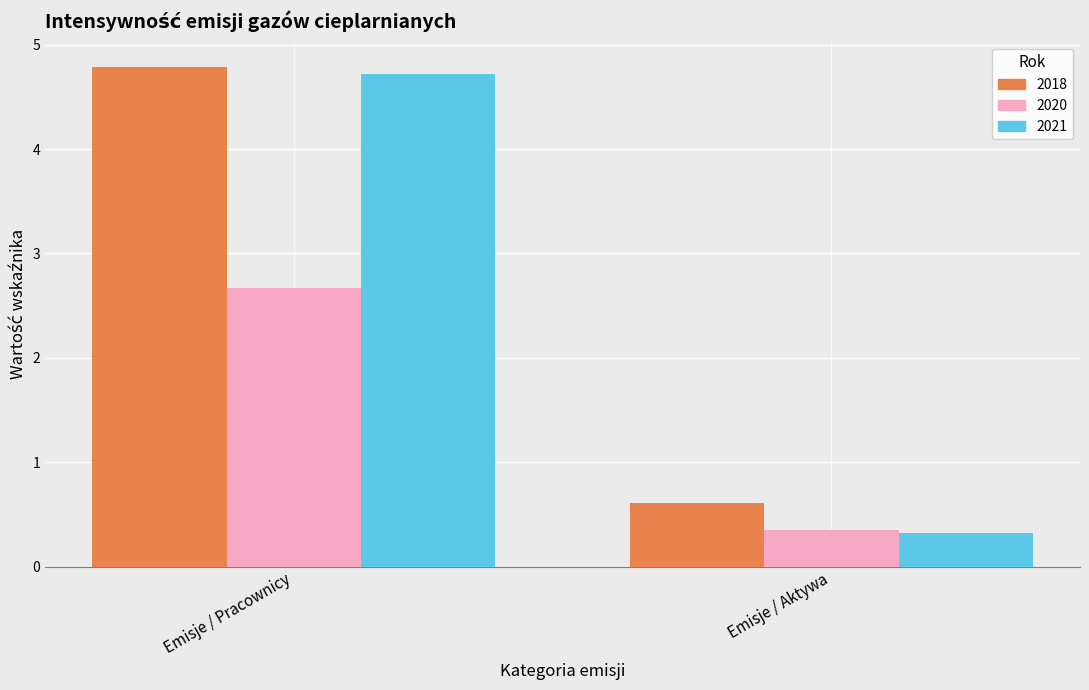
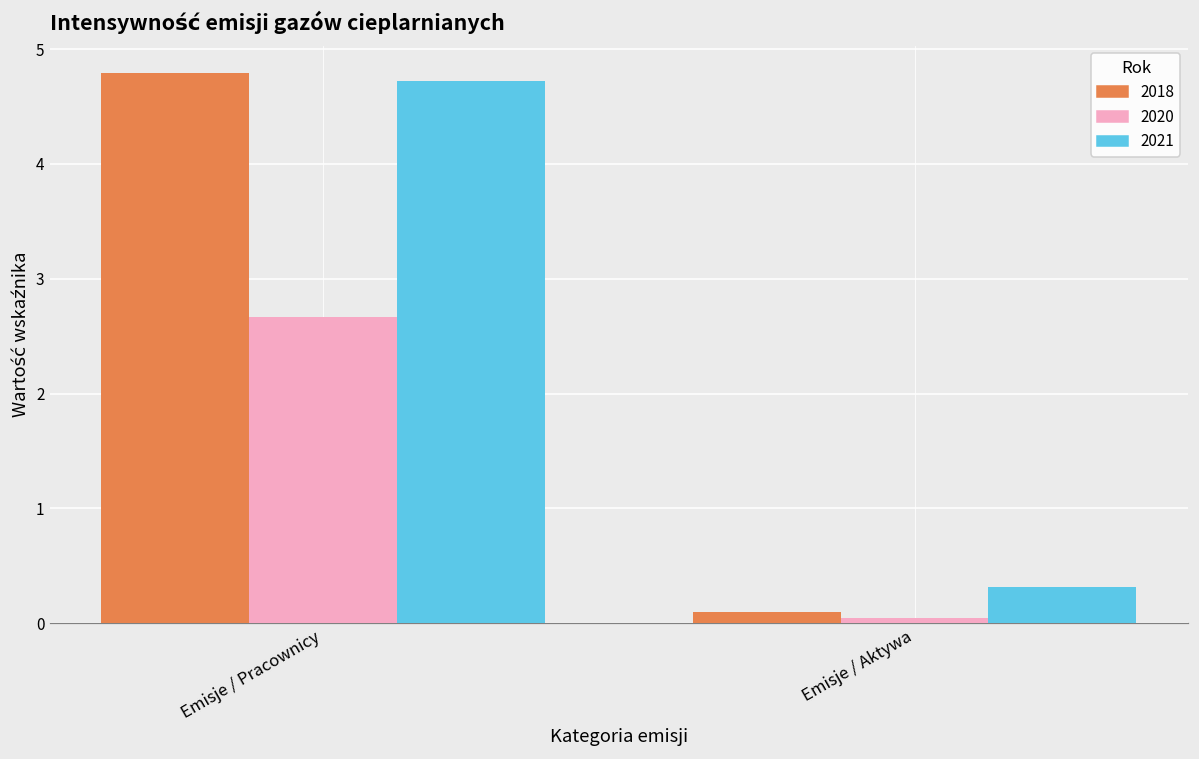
  {
    "2018": {
      "Emisje / Pracownicy": 4.79,
-     "Emisje / Aktywa": 0.61
+     "Emisje / Aktywa": 0.10
    },
    "2020": {
      "Emisje / Pracownicy": 2.67,
-     "Emisje / Aktywa": 0.35
+     "Emisje / Aktywa": 0.05
    },
    "2021": {
      "Emisje / Pracownicy": 4.72,
      "Emisje / Aktywa": 0.32
    }
  }
